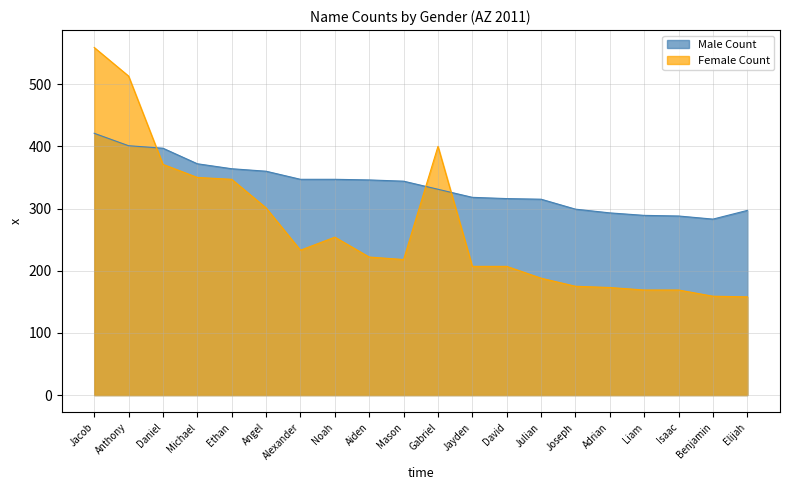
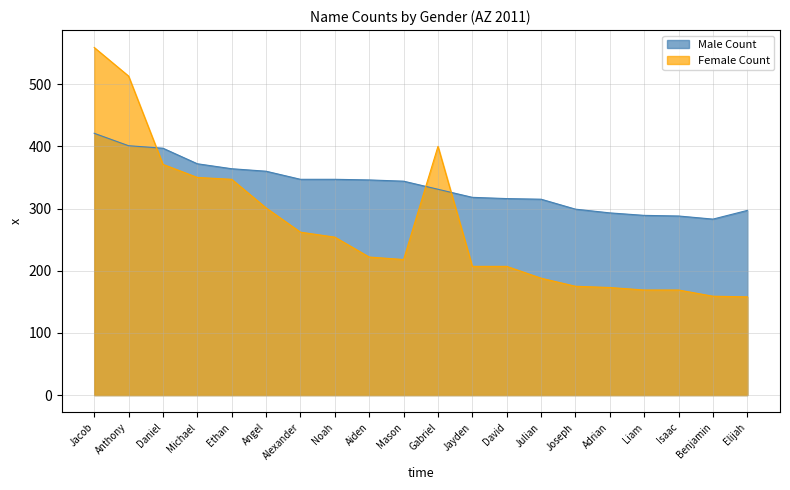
  {
    "Male Count": {
      "Jacob": 420,
      "Anthony": 400,
      "Daniel": 400,
      "Michael": 370,
      "Ethan": 360,
      "Angel": 360,
      "Alexander": 350,
      "Noah": 350,
      "Aiden": 350,
      "Mason": 340,
      "Gabriel": 330,
      "Jayden": 320,
      "David": 320,
      "Julian": 320,
      "Joseph": 300,
      "Adrian": 290,
      "Liam": 290,
      "Isaac": 290,
      "Benjamin": 280,
      "Elijah": 300
    },
    "Female Count": {
      "Jacob": 560,
      "Anthony": 510,
      "Daniel": 370,
      "Michael": 350,
      "Ethan": 350,
      "Angel": 300,
-     "Alexander": 230,
+     "Alexander": 260,
      "Noah": 250,
      "Aiden": 220,
      "Mason": 220,
      "Gabriel": 400,
      "Jayden": 210,
      "David": 210,
      "Julian": 190,
      "Joseph": 180,
      "Adrian": 170,
      "Liam": 170,
      "Isaac": 170,
      "Benjamin": 160,
      "Elijah": 160
    }
  }
